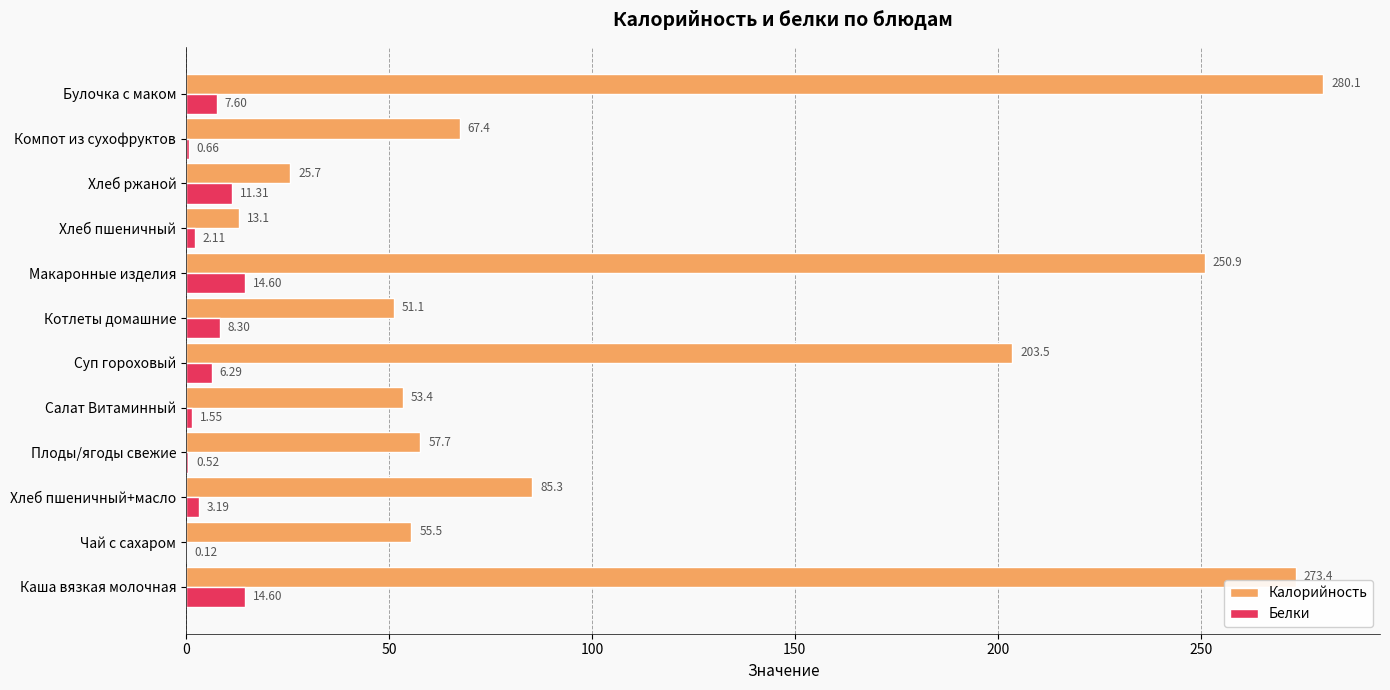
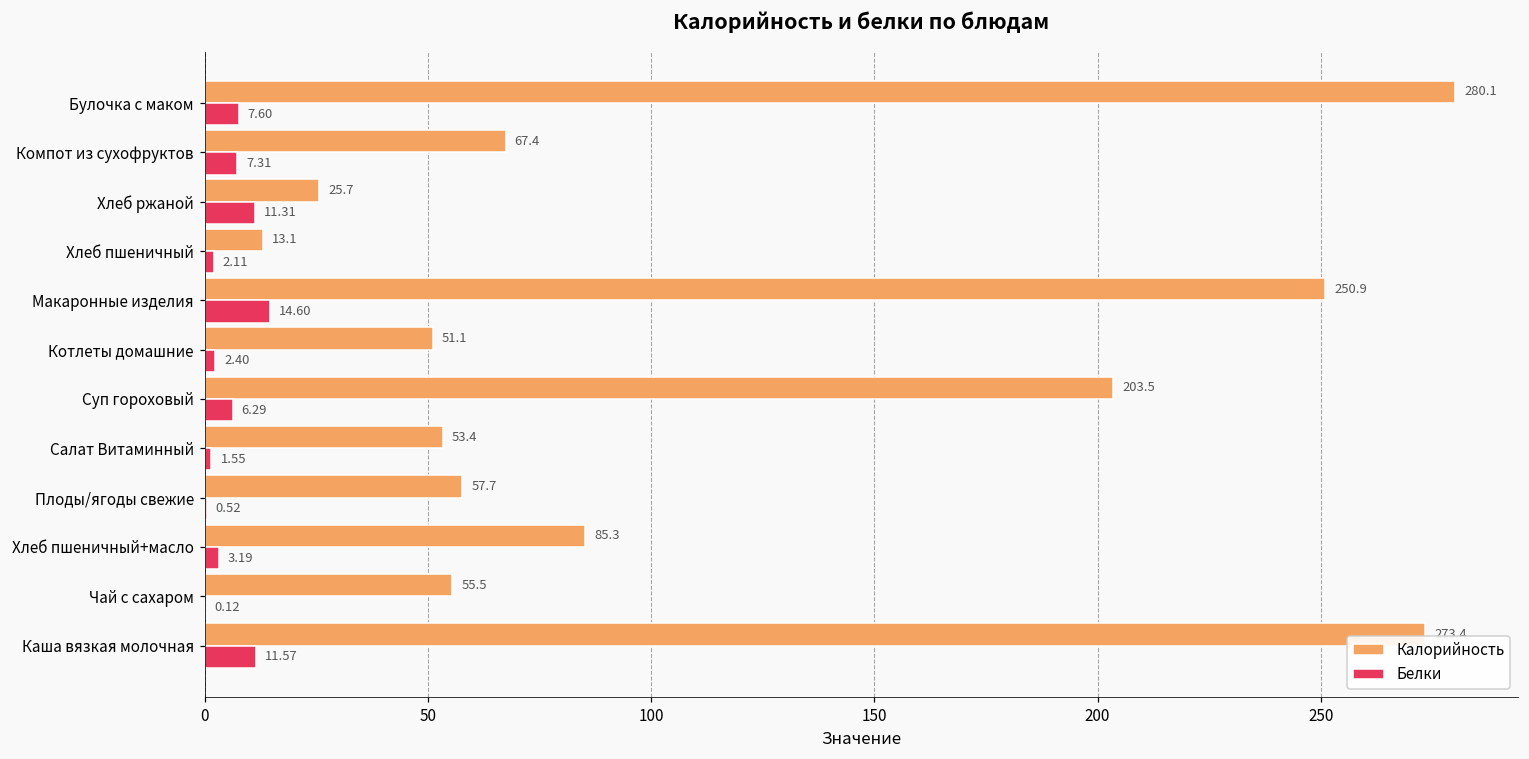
  {
    "Калорийность": {
      "Булочка с маком": 280.1,
      "Компот из сухофруктов": 67.4,
      "Хлеб ржаной": 25.7,
      "Хлеб пшеничный": 13.1,
      "Макаронные изделия": 250.9,
      "Котлеты домашние": 51.1,
      "Суп гороховый": 203.5,
      "Салат Витаминный": 53.4,
      "Плоды/ягоды свежие": 57.7,
      "Хлеб пшеничный+масло": 85.3,
      "Чай с сахаром": 55.5
    },
    "Белки": {
      "Булочка с маком": 7.60,
-     "Компот из сухофруктов": 0.66,
+     "Компот из сухофруктов": 7.31,
      "Хлеб ржаной": 11.31,
      "Хлеб пшеничный": 2.11,
      "Макаронные изделия": 14.60,
-     "Котлеты домашние": 8.30,
+     "Котлеты домашние": 2.40,
      "Суп гороховый": 6.29,
      "Салат Витаминный": 1.55,
      "Плоды/ягоды свежие": 0.52,
      "Хлеб пшеничный+масло": 3.19,
      "Чай с сахаром": 0.12,
-     "Каша вязкая молочная": 14.60
+     "Каша вязкая молочная": 11.57
    }
  }
